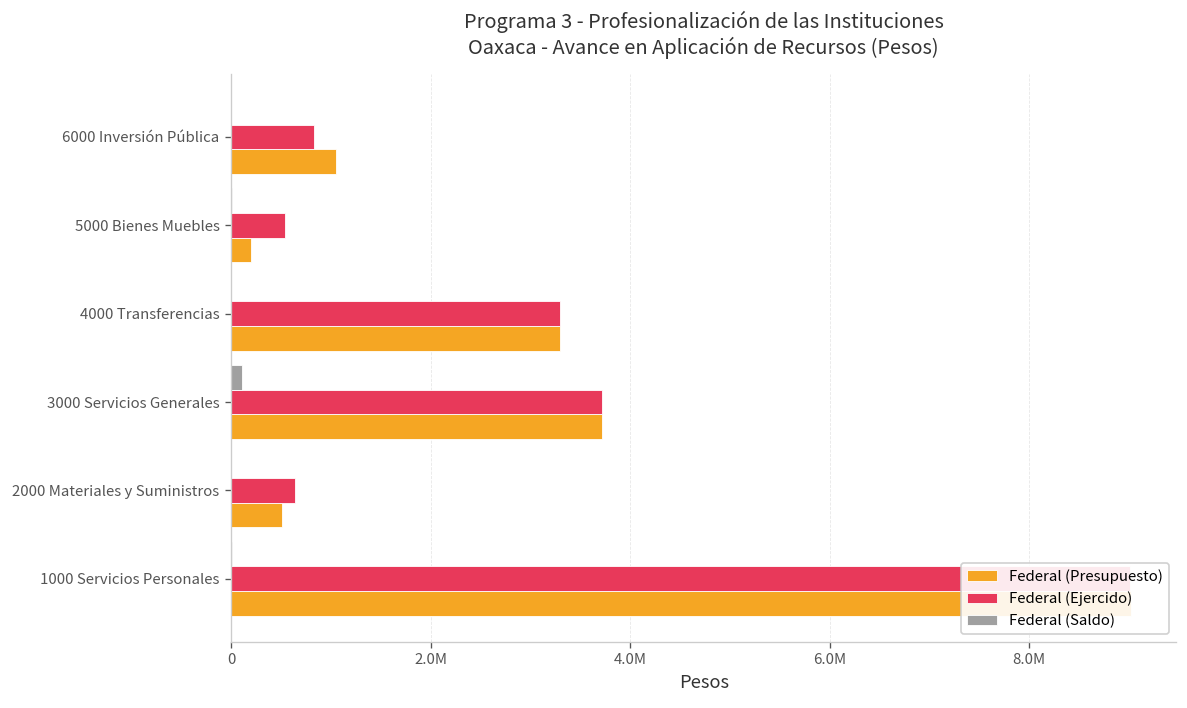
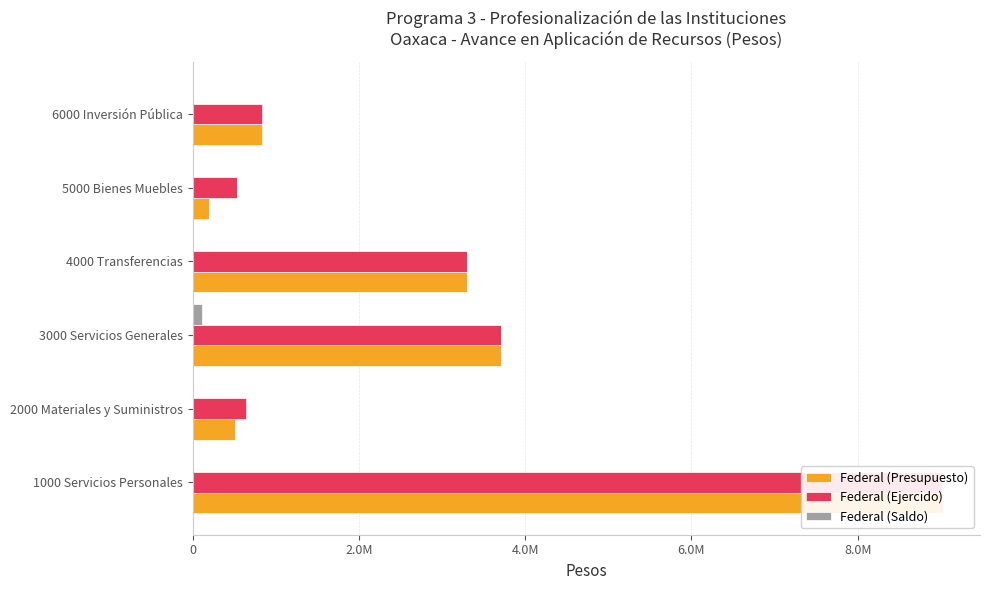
  {
    "Federal (Presupuesto)": {
-     "6000 Inversión Pública": 1100000,
+     "6000 Inversión Pública": 800000,
      "5000 Bienes Muebles": 200000,
      "4000 Transferencias": 3300000,
      "3000 Servicios Generales": 3700000,
      "2000 Materiales y Suministros": 500000
    },
    "Federal (Ejercido)": {
      "6000 Inversión Pública": 800000,
      "5000 Bienes Muebles": 500000,
      "4000 Transferencias": 3300000,
      "3000 Servicios Generales": 3700000,
      "2000 Materiales y Suministros": 600000
    },
    "Federal (Saldo)": {
      "6000 Inversión Pública": 0,
      "4000 Transferencias": 0,
      "3000 Servicios Generales": 100000
    }
  }
